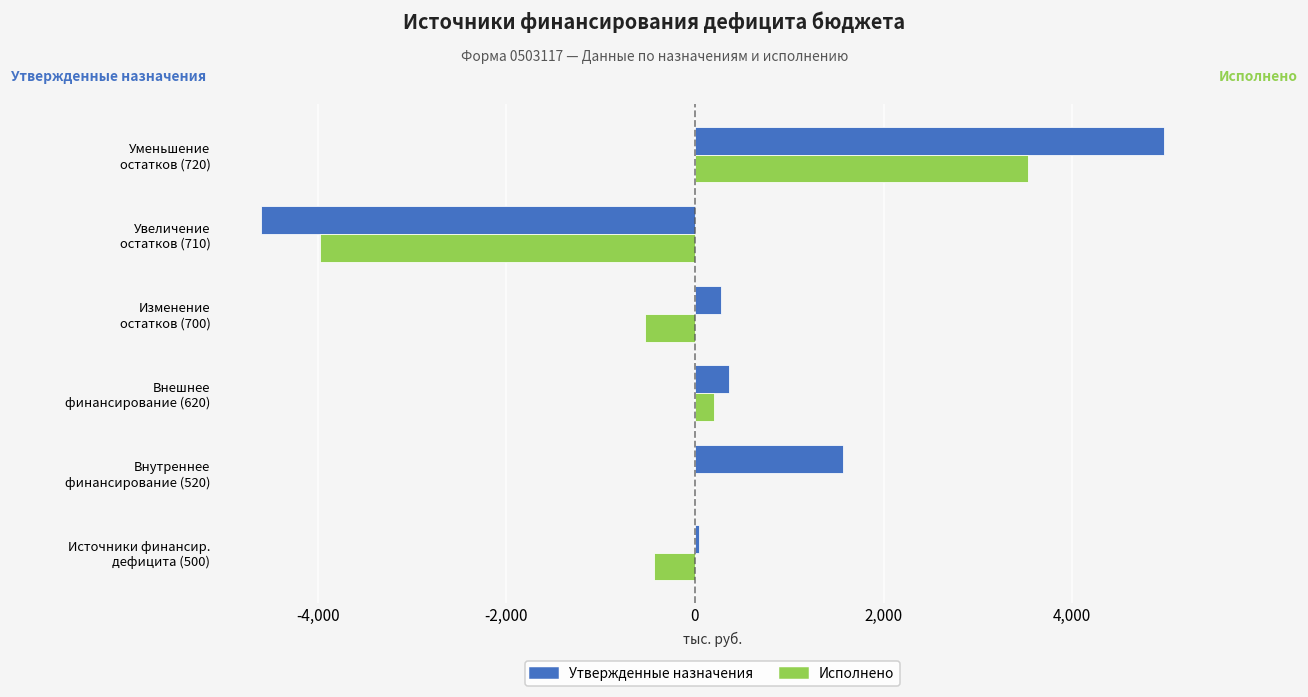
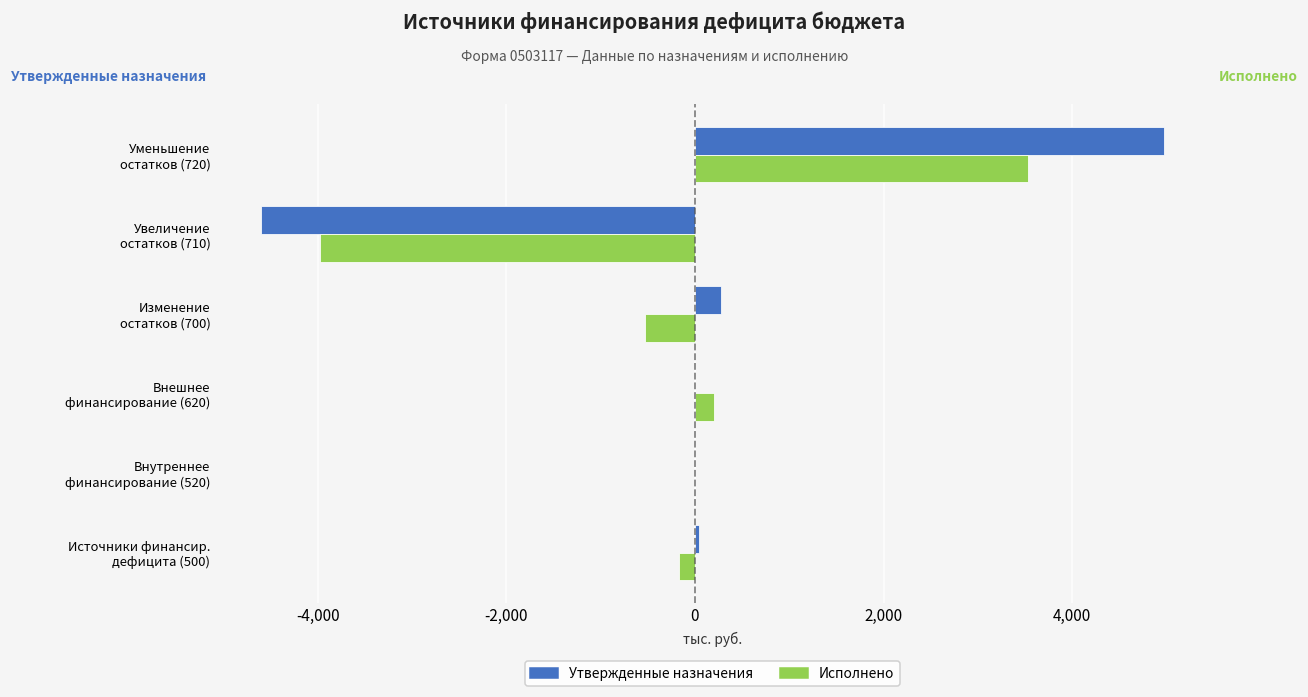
  {
    "Утвержденные назначения": {
      "Уменьшение остатков (720)": "5,000",
      "Увеличение остатков (710)": "-4,600",
      "Изменение остатков (700)": "300",
-     "Внешнее финансирование (620)": "400",
-     "Внутреннее финансирование (520)": "1,600",
+     "Внешнее финансирование (620)": "0",
+     "Внутреннее финансирование (520)": "0",
      "Источники финансир. дефицита (500)": "0"
    },
    "Исполнено": {
      "Уменьшение остатков (720)": "3,500",
      "Увеличение остатков (710)": "-4,000",
      "Изменение остатков (700)": "-500",
      "Внешнее финансирование (620)": "200",
      "Внутреннее финансирование (520)": "0",
-     "Источники финансир. дефицита (500)": "-400"
+     "Источники финансир. дефицита (500)": "-200"
    }
  }
